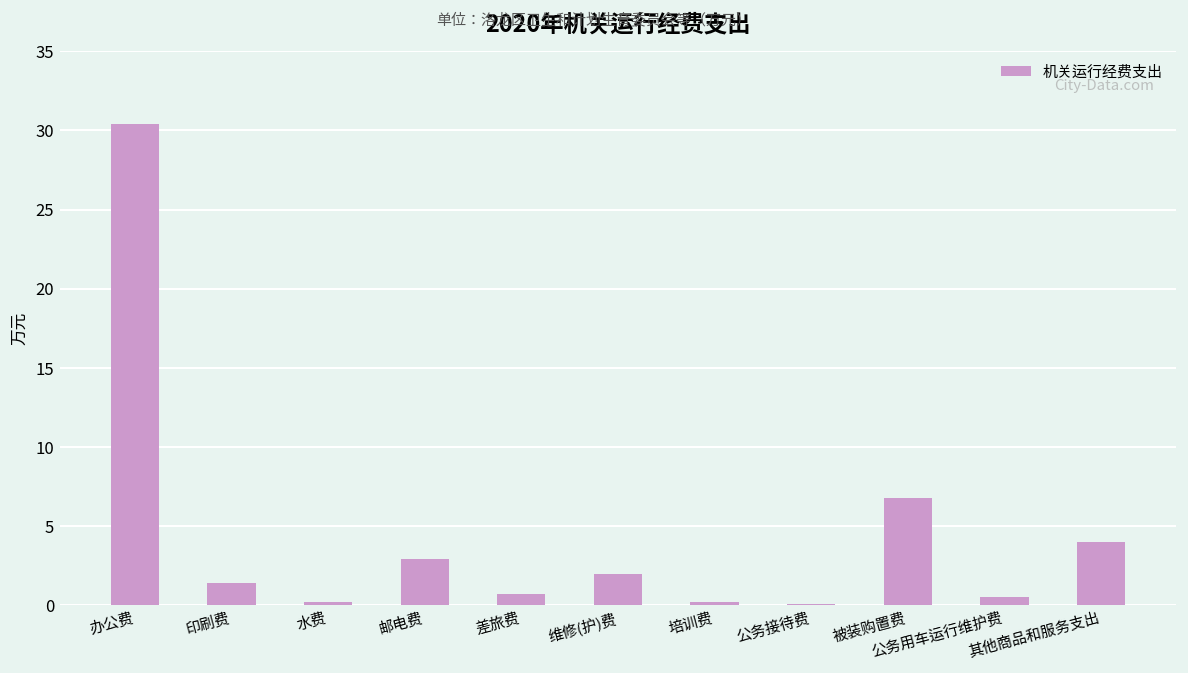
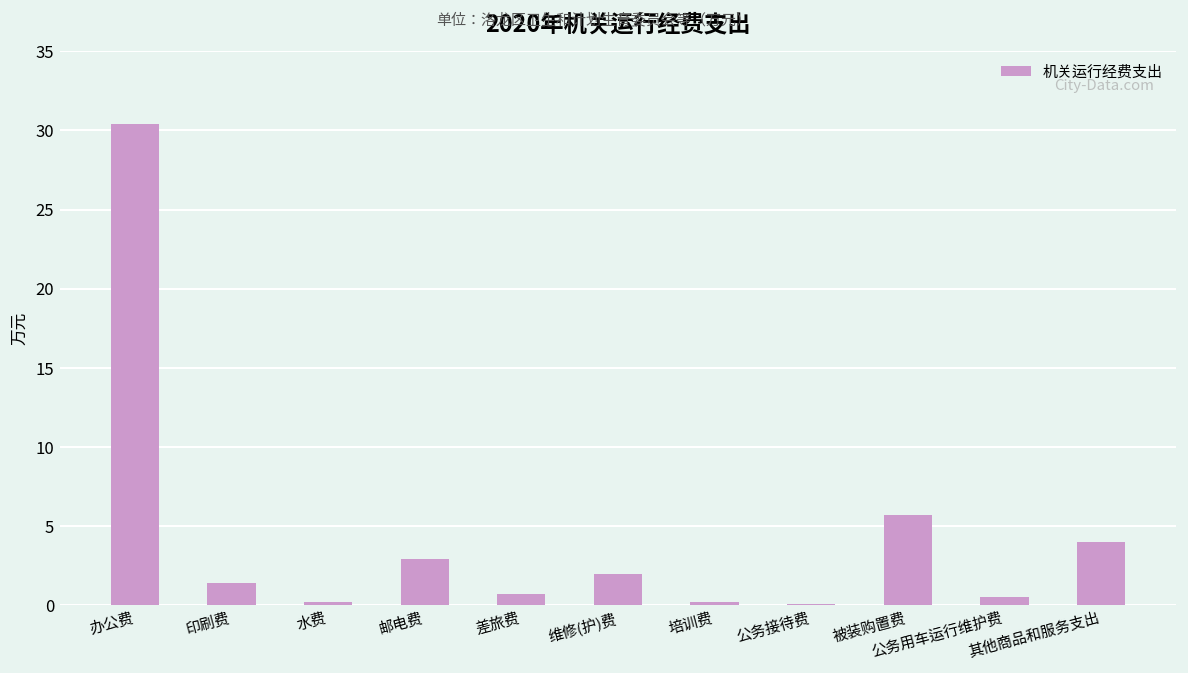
  {
    "办公费": 30.4,
    "印刷费": 1.4,
    "水费": 0.2,
    "邮电费": 2.9,
    "差旅费": 0.7,
    "维修(护)费": 2.0,
    "培训费": 0.2,
-   "被装购置费": 6.8,
+   "被装购置费": 5.7,
    "公务用车运行维护费": 0.5,
    "其他商品和服务支出": 4.0
  }
